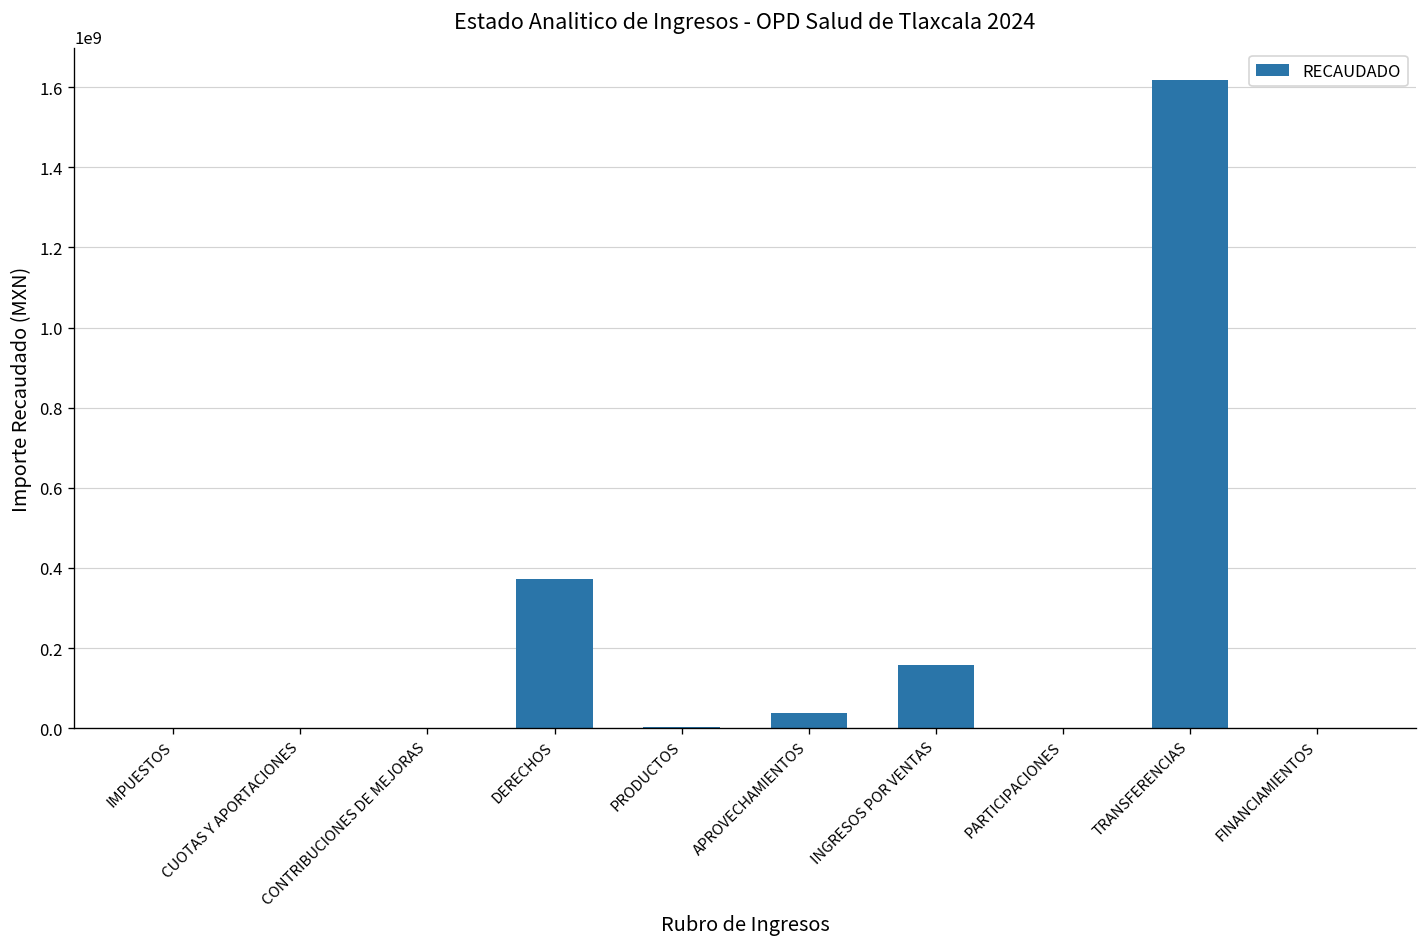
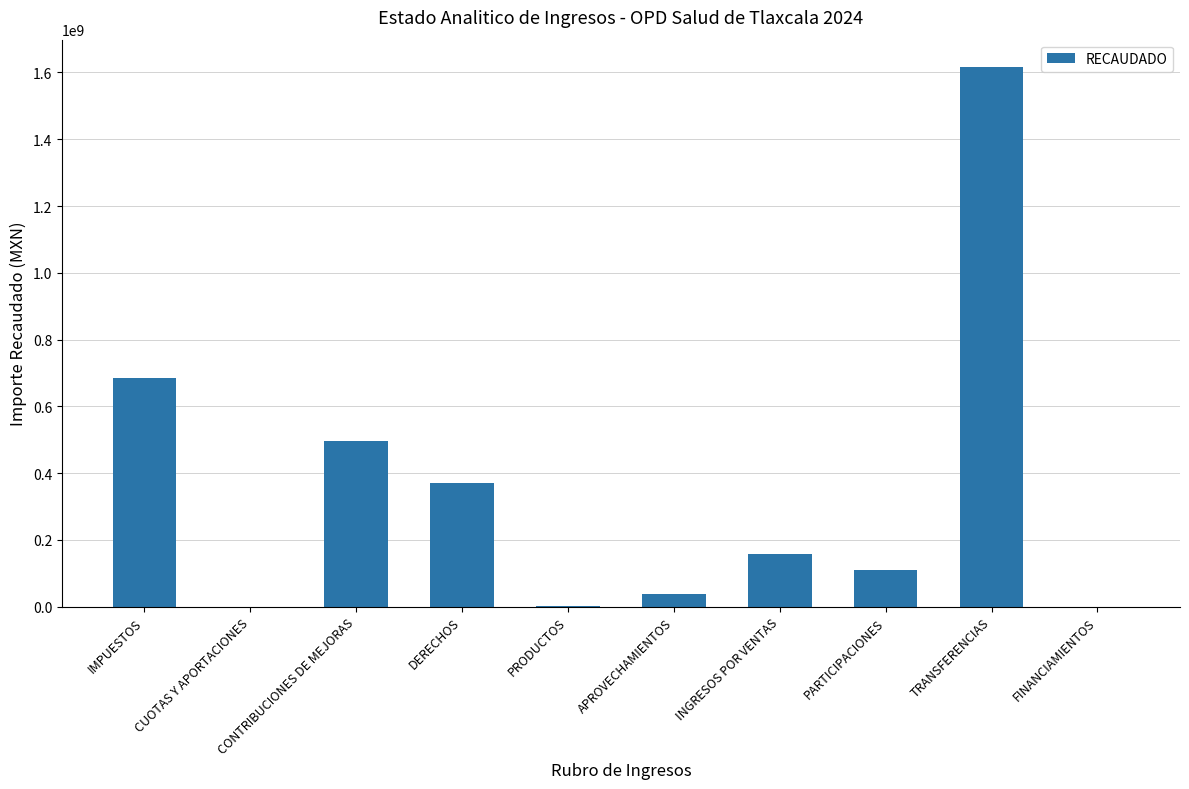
  {
-   "IMPUESTOS": 0,
+   "IMPUESTOS": 680000000,
    "CUOTAS Y APORTACIONES": 0,
-   "CONTRIBUCIONES DE MEJORAS": 0,
+   "CONTRIBUCIONES DE MEJORAS": 500000000,
    "DERECHOS": 370000000,
    "APROVECHAMIENTOS": 40000000,
    "INGRESOS POR VENTAS": 160000000,
-   "PARTICIPACIONES": 0,
+   "PARTICIPACIONES": 110000000,
    "TRANSFERENCIAS": 1620000000,
    "FINANCIAMIENTOS": 0
  }
